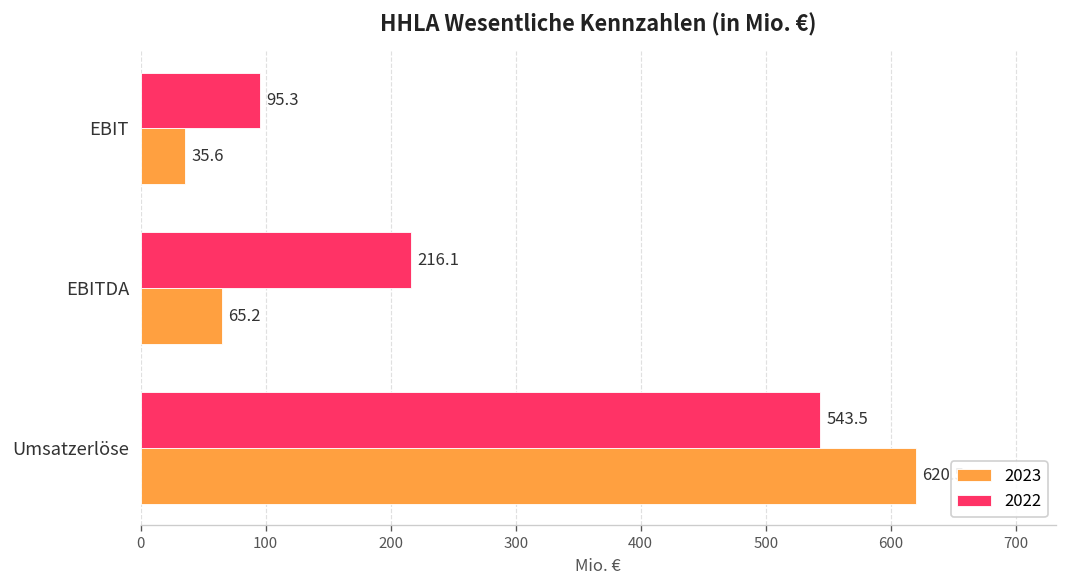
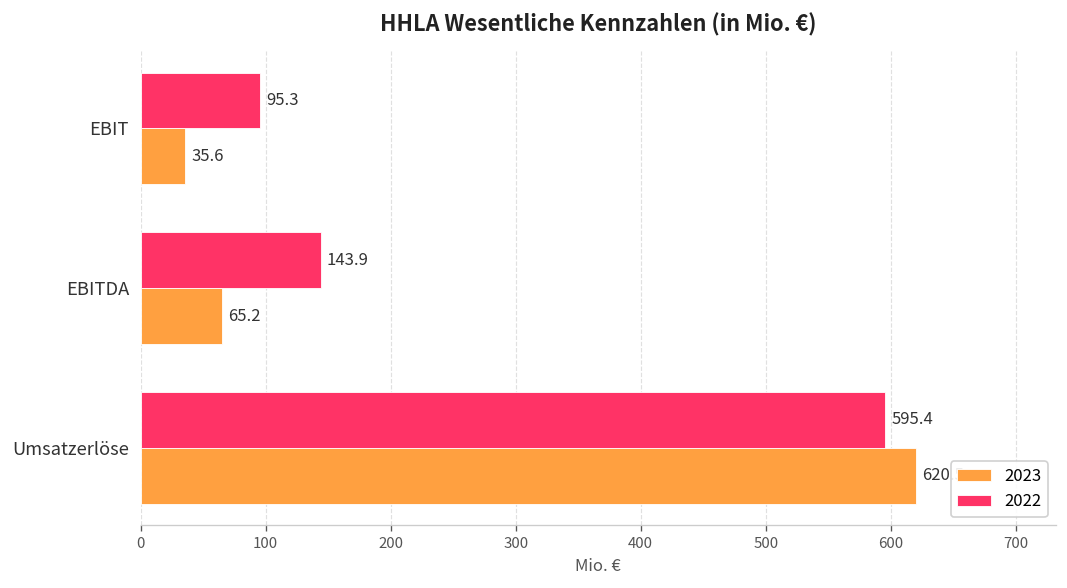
  {
    "2023": {
      "EBIT": 35.6,
      "EBITDA": 65.2
    },
    "2022": {
      "EBIT": 95.3,
-     "EBITDA": 216.1,
-     "Umsatzerlöse": 543.5
+     "EBITDA": 143.9,
+     "Umsatzerlöse": 595.4
    }
  }
